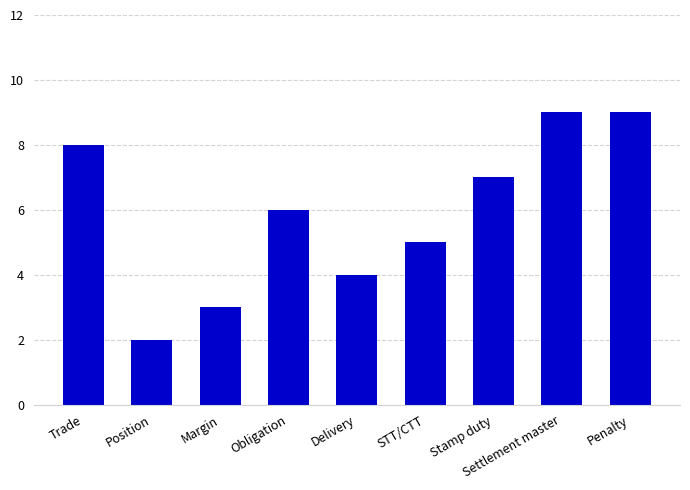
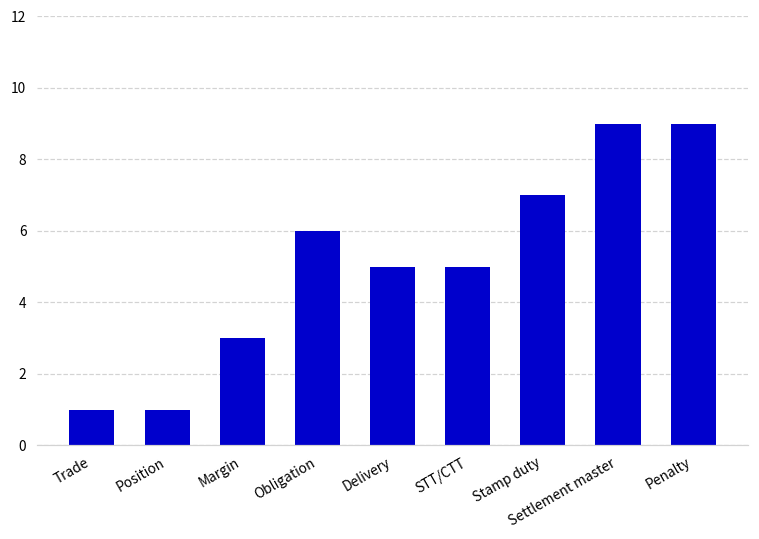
  {
-   "Trade": 8,
-   "Position": 2,
+   "Trade": 1,
+   "Position": 1,
    "Margin": 3,
    "Obligation": 6,
-   "Delivery": 4,
+   "Delivery": 5,
    "STT/CTT": 5,
    "Stamp duty": 7,
    "Settlement master": 9,
    "Penalty": 9
  }
